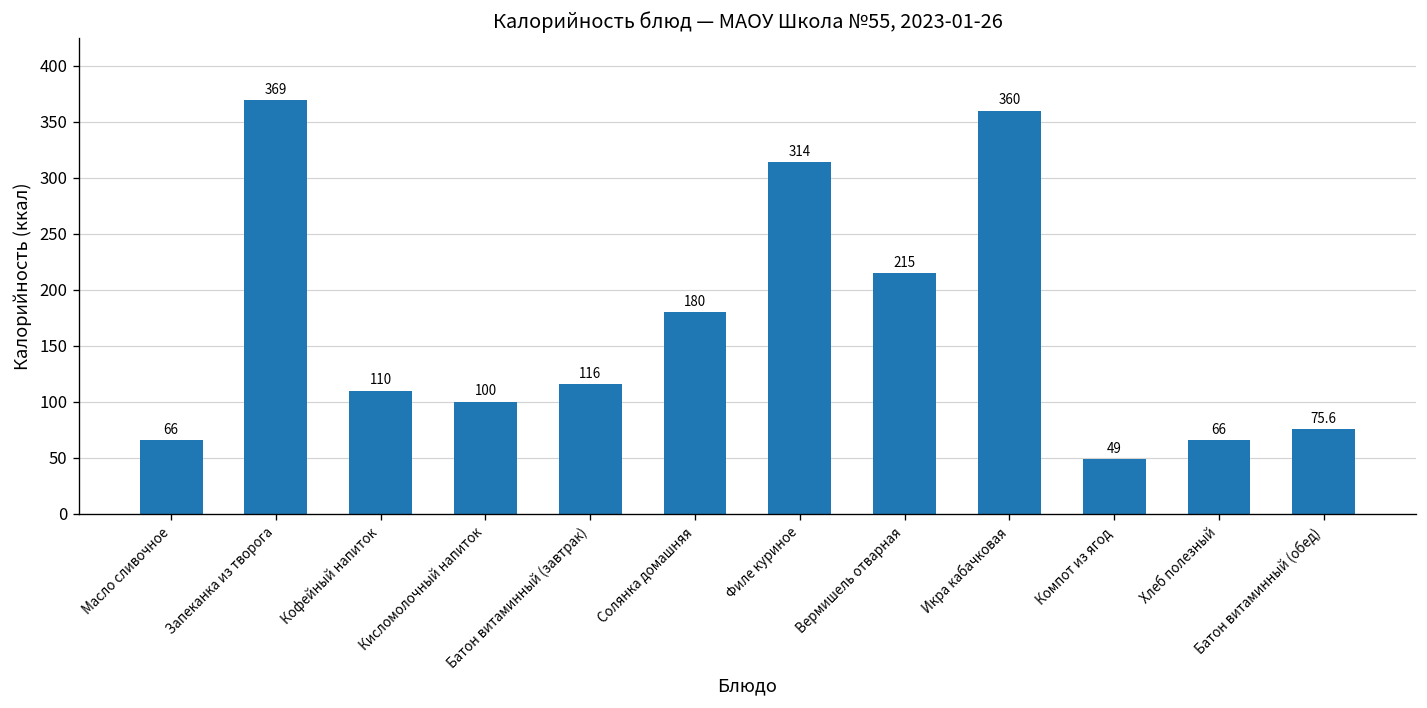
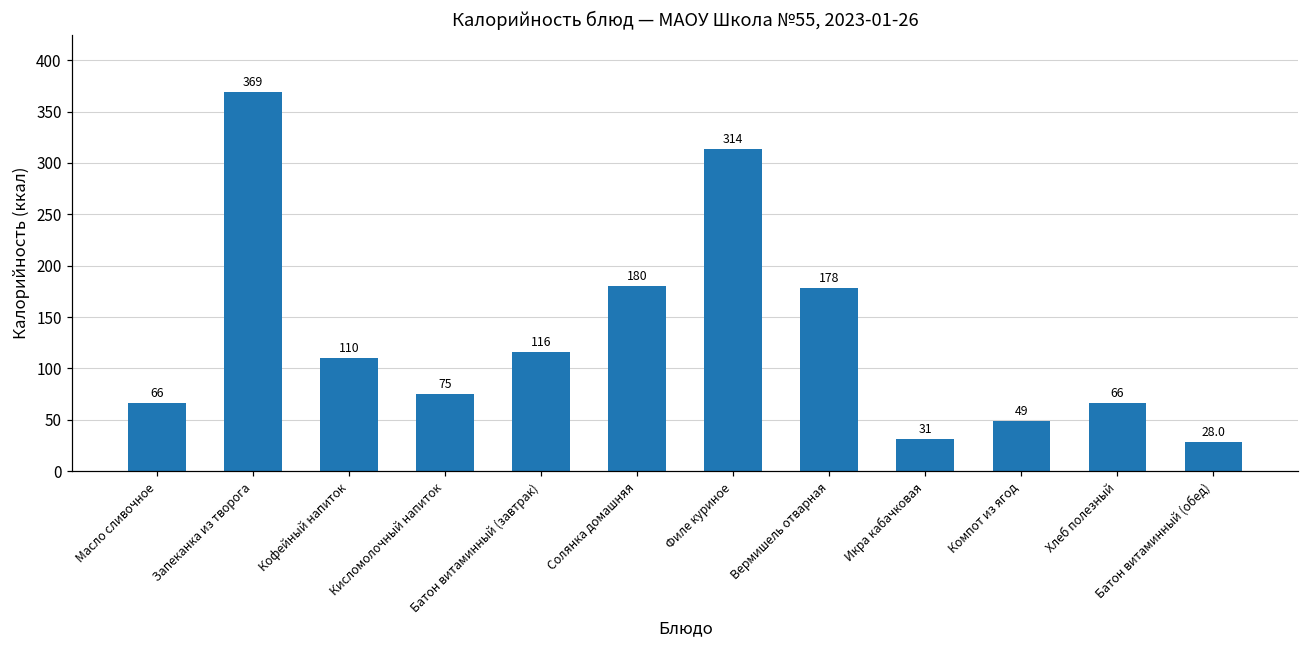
  {
    "Масло сливочное": 66,
    "Запеканка из творога": 369,
    "Кофейный напиток": 110,
-   "Кисломолочный напиток": 100,
+   "Кисломолочный напиток": 75,
    "Батон витаминный (завтрак)": 116,
    "Солянка домашняя": 180,
    "Филе куриное": 314,
-   "Вермишель отварная": 215,
-   "Икра кабачковая": 360,
+   "Вермишель отварная": 178,
+   "Икра кабачковая": 31,
    "Компот из ягод": 49,
    "Хлеб полезный": 66,
-   "Батон витаминный (обед)": 75.6
+   "Батон витаминный (обед)": 28.0
  }
